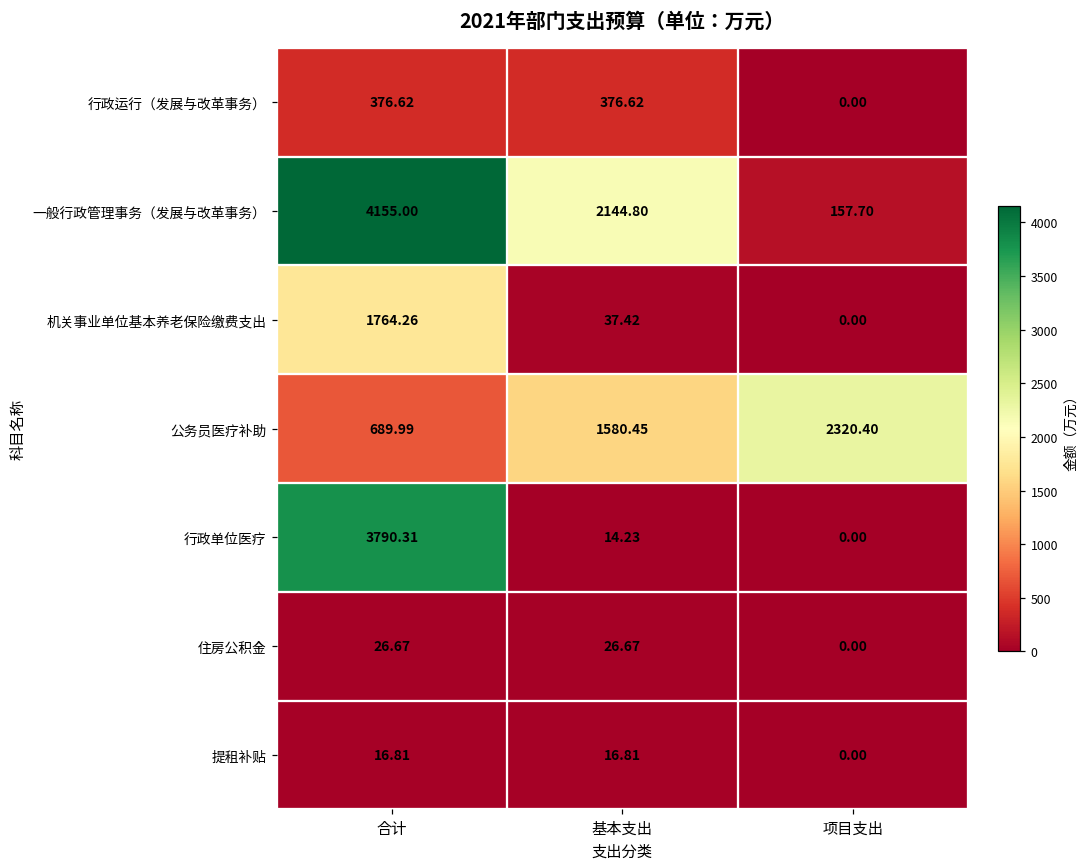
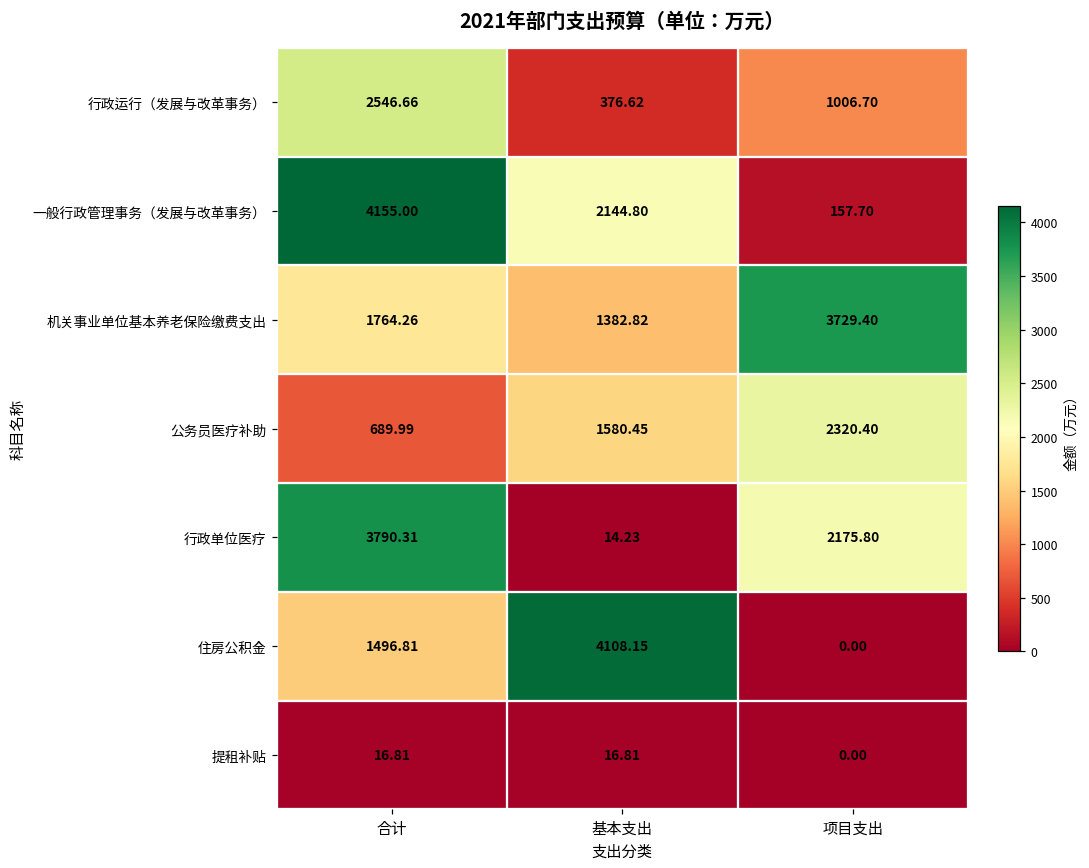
  {
    "行政运行（发展与改革事务）": {
-     "合计": 376.62,
+     "合计": 2546.66,
      "基本支出": 376.62,
-     "项目支出": 0.00
+     "项目支出": 1006.70
    },
    "一般行政管理事务（发展与改革事务）": {
      "合计": 4155.00,
      "基本支出": 2144.80,
      "项目支出": 157.70
    },
    "机关事业单位基本养老保险缴费支出": {
      "合计": 1764.26,
-     "基本支出": 37.42,
-     "项目支出": 0.00
+     "基本支出": 1382.82,
+     "项目支出": 3729.40
    },
    "公务员医疗补助": {
      "合计": 689.99,
      "基本支出": 1580.45,
      "项目支出": 2320.40
    },
    "行政单位医疗": {
      "合计": 3790.31,
      "基本支出": 14.23,
-     "项目支出": 0.00
+     "项目支出": 2175.80
    },
    "住房公积金": {
-     "合计": 26.67,
-     "基本支出": 26.67,
+     "合计": 1496.81,
+     "基本支出": 4108.15,
      "项目支出": 0.00
    },
    "提租补贴": {
      "合计": 16.81,
      "基本支出": 16.81,
      "项目支出": 0.00
    }
  }
